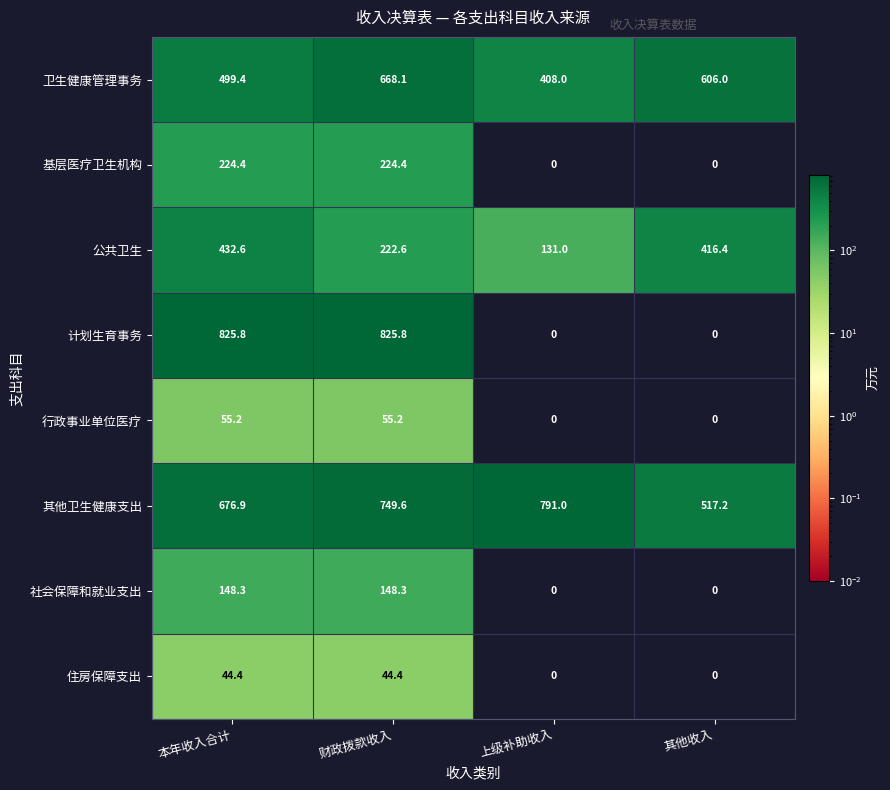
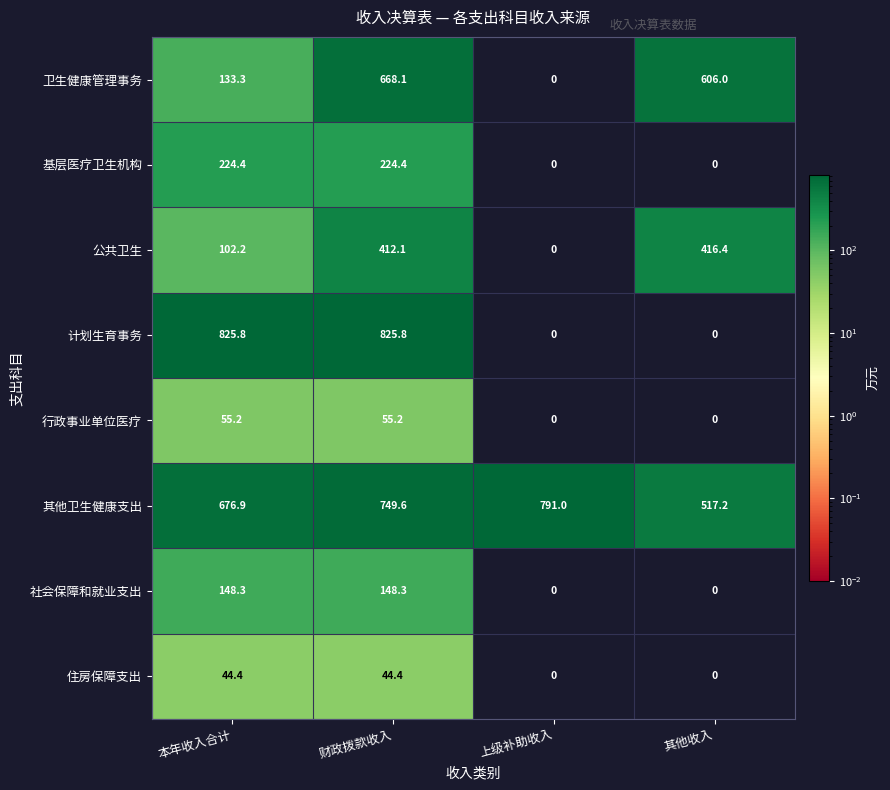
  {
    "卫生健康管理事务": {
-     "本年收入合计": 499.4,
+     "本年收入合计": 133.3,
      "财政拨款收入": 668.1,
-     "上级补助收入": 408.0,
+     "上级补助收入": 0,
      "其他收入": 606.0
    },
    "基层医疗卫生机构": {
      "本年收入合计": 224.4,
      "财政拨款收入": 224.4,
      "上级补助收入": 0,
      "其他收入": 0
    },
    "公共卫生": {
-     "本年收入合计": 432.6,
-     "财政拨款收入": 222.6,
-     "上级补助收入": 131.0,
+     "本年收入合计": 102.2,
+     "财政拨款收入": 412.1,
+     "上级补助收入": 0,
      "其他收入": 416.4
    },
    "计划生育事务": {
      "本年收入合计": 825.8,
      "财政拨款收入": 825.8,
      "上级补助收入": 0,
      "其他收入": 0
    },
    "行政事业单位医疗": {
      "本年收入合计": 55.2,
      "财政拨款收入": 55.2,
      "上级补助收入": 0,
      "其他收入": 0
    },
    "其他卫生健康支出": {
      "本年收入合计": 676.9,
      "财政拨款收入": 749.6,
      "上级补助收入": 791.0,
      "其他收入": 517.2
    },
    "社会保障和就业支出": {
      "本年收入合计": 148.3,
      "财政拨款收入": 148.3,
      "上级补助收入": 0,
      "其他收入": 0
    },
    "住房保障支出": {
      "本年收入合计": 44.4,
      "财政拨款收入": 44.4,
      "上级补助收入": 0,
      "其他收入": 0
    }
  }
